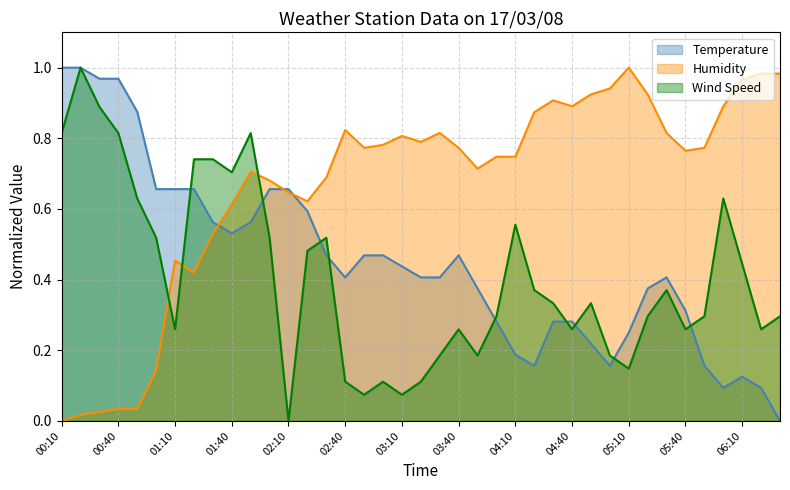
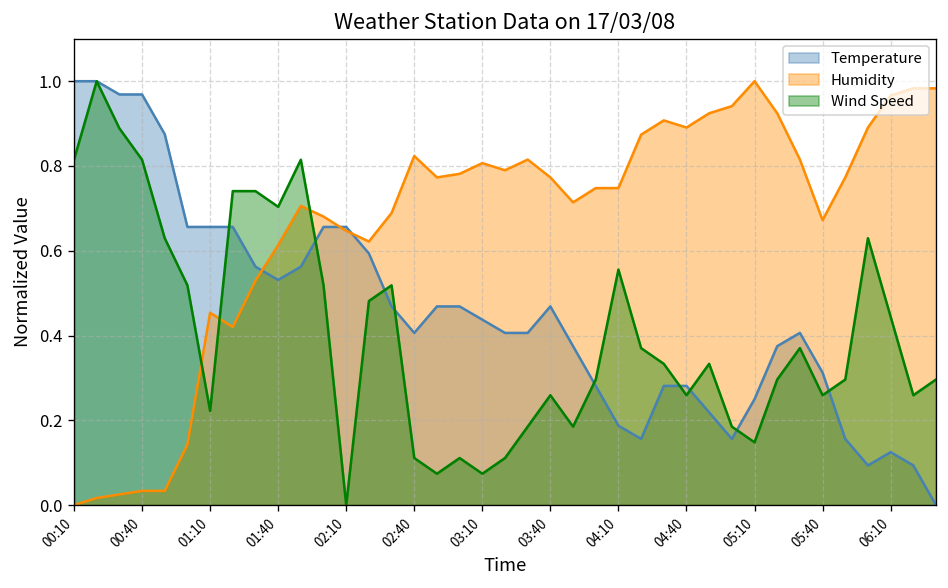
  {
    "Temperature": {
      "00:10": 1.00,
      "00:40": 0.97,
      "01:10": 0.66,
      "01:40": 0.53,
      "02:10": 0.66,
      "02:40": 0.41,
      "03:10": 0.44,
      "03:40": 0.47,
      "04:10": 0.19,
      "04:40": 0.28,
      "05:10": 0.25,
      "05:40": 0.31,
      "06:10": 0.13
    },
    "Humidity": {
      "00:10": 0.00,
      "00:40": 0.03,
      "01:10": 0.45,
      "01:40": 0.61,
      "02:10": 0.65,
      "02:40": 0.82,
      "03:10": 0.81,
      "03:40": 0.77,
      "04:10": 0.75,
      "04:40": 0.89,
      "05:10": 1.00,
-     "05:40": 0.76
+     "05:40": 0.67
    },
    "Wind Speed": {
      "00:10": 0.81,
      "00:40": 0.81,
-     "01:10": 0.26,
+     "01:10": 0.22,
      "01:40": 0.70,
      "02:10": 0.00,
      "02:40": 0.11,
      "03:10": 0.07,
      "03:40": 0.26,
      "04:10": 0.56,
      "04:40": 0.26,
      "05:10": 0.15,
      "05:40": 0.26,
      "06:10": 0.44
    }
  }
